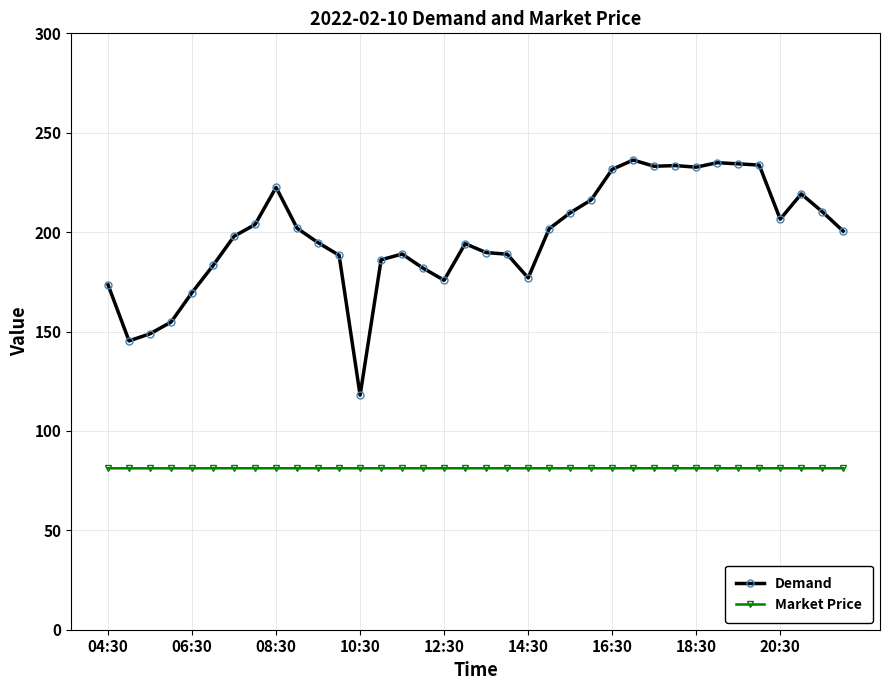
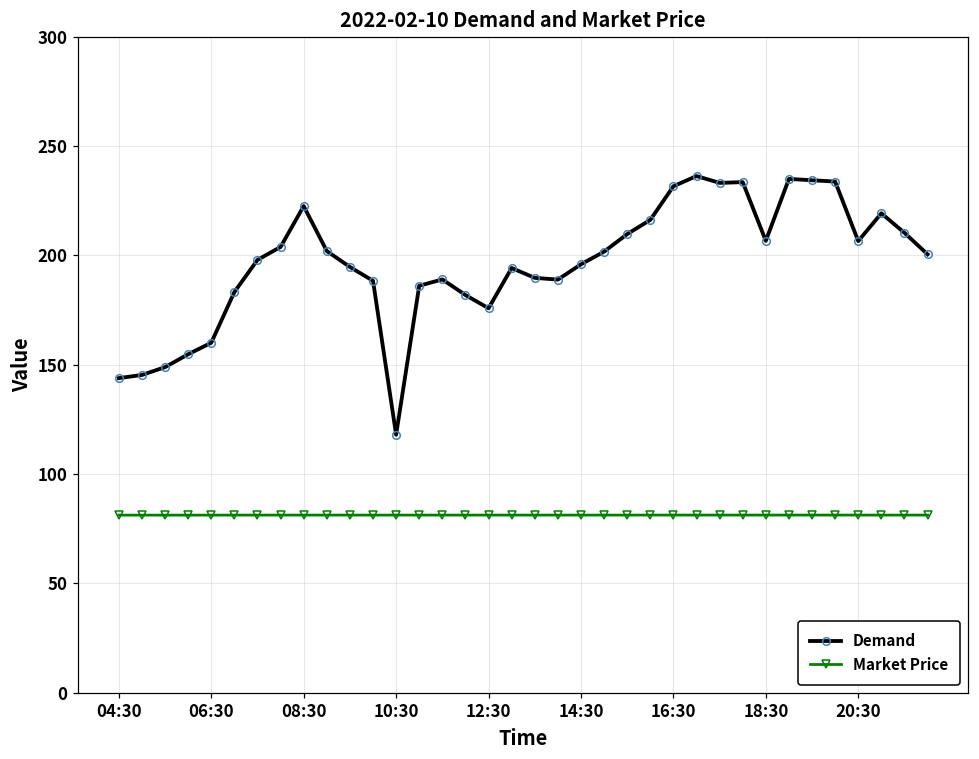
  {
    "Demand": {
-     "04:30": 173,
-     "06:30": 170,
+     "04:30": 144,
+     "06:30": 160,
      "08:30": 223,
      "10:30": 118,
      "12:30": 176,
-     "14:30": 177,
+     "14:30": 196,
      "16:30": 232,
-     "18:30": 233,
+     "18:30": 207,
      "20:30": 207
    },
    "Market Price": {
      "04:30": 81,
      "06:30": 81,
      "08:30": 81,
      "10:30": 81,
      "12:30": 81,
      "14:30": 81,
      "16:30": 81,
      "18:30": 81,
      "20:30": 81
    }
  }
